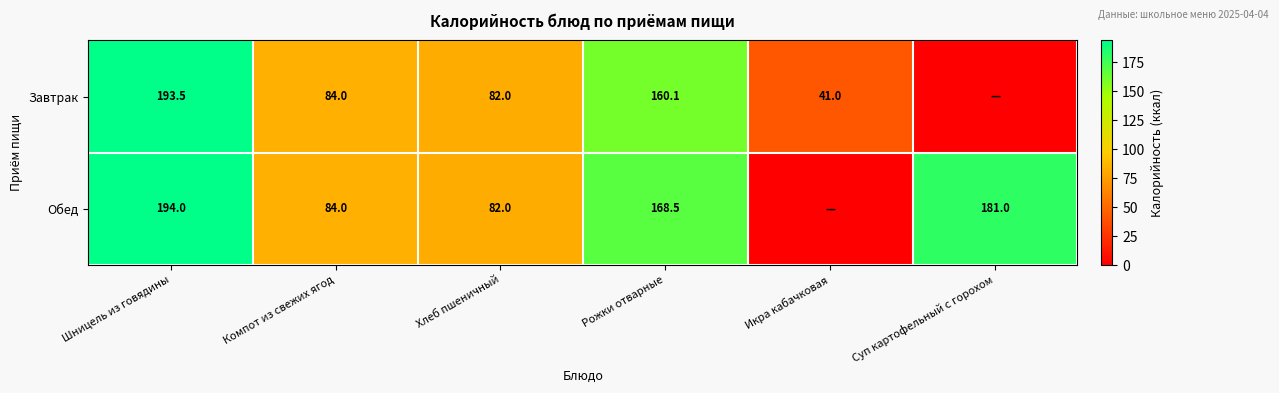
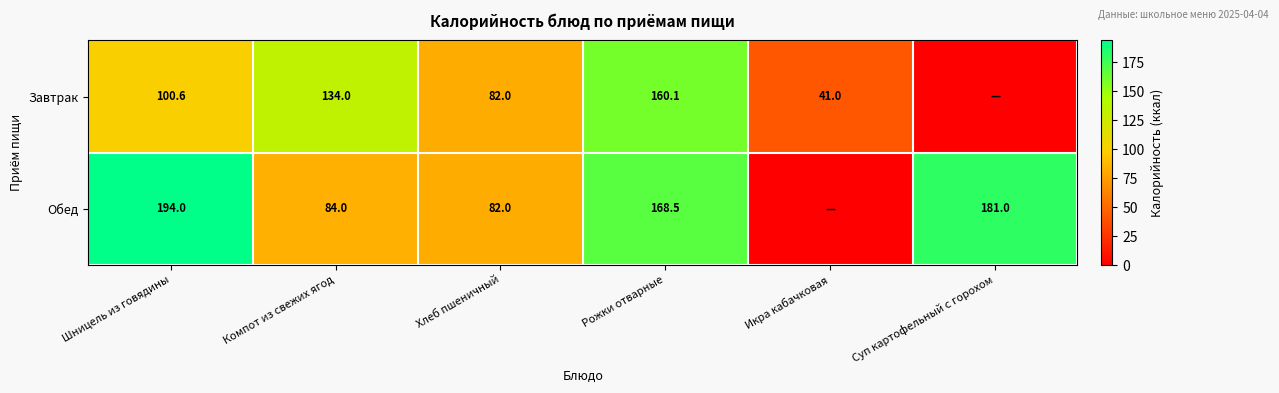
  {
    "Завтрак": {
-     "Шницель из говядины": 193.5,
-     "Компот из свежих ягод": 84.0,
+     "Шницель из говядины": 100.6,
+     "Компот из свежих ягод": 134.0,
      "Хлеб пшеничный": 82.0,
      "Рожки отварные": 160.1,
      "Икра кабачковая": 41.0
    },
    "Обед": {
      "Шницель из говядины": 194.0,
      "Компот из свежих ягод": 84.0,
      "Хлеб пшеничный": 82.0,
      "Рожки отварные": 168.5,
      "Суп картофельный с горохом": 181.0
    }
  }
